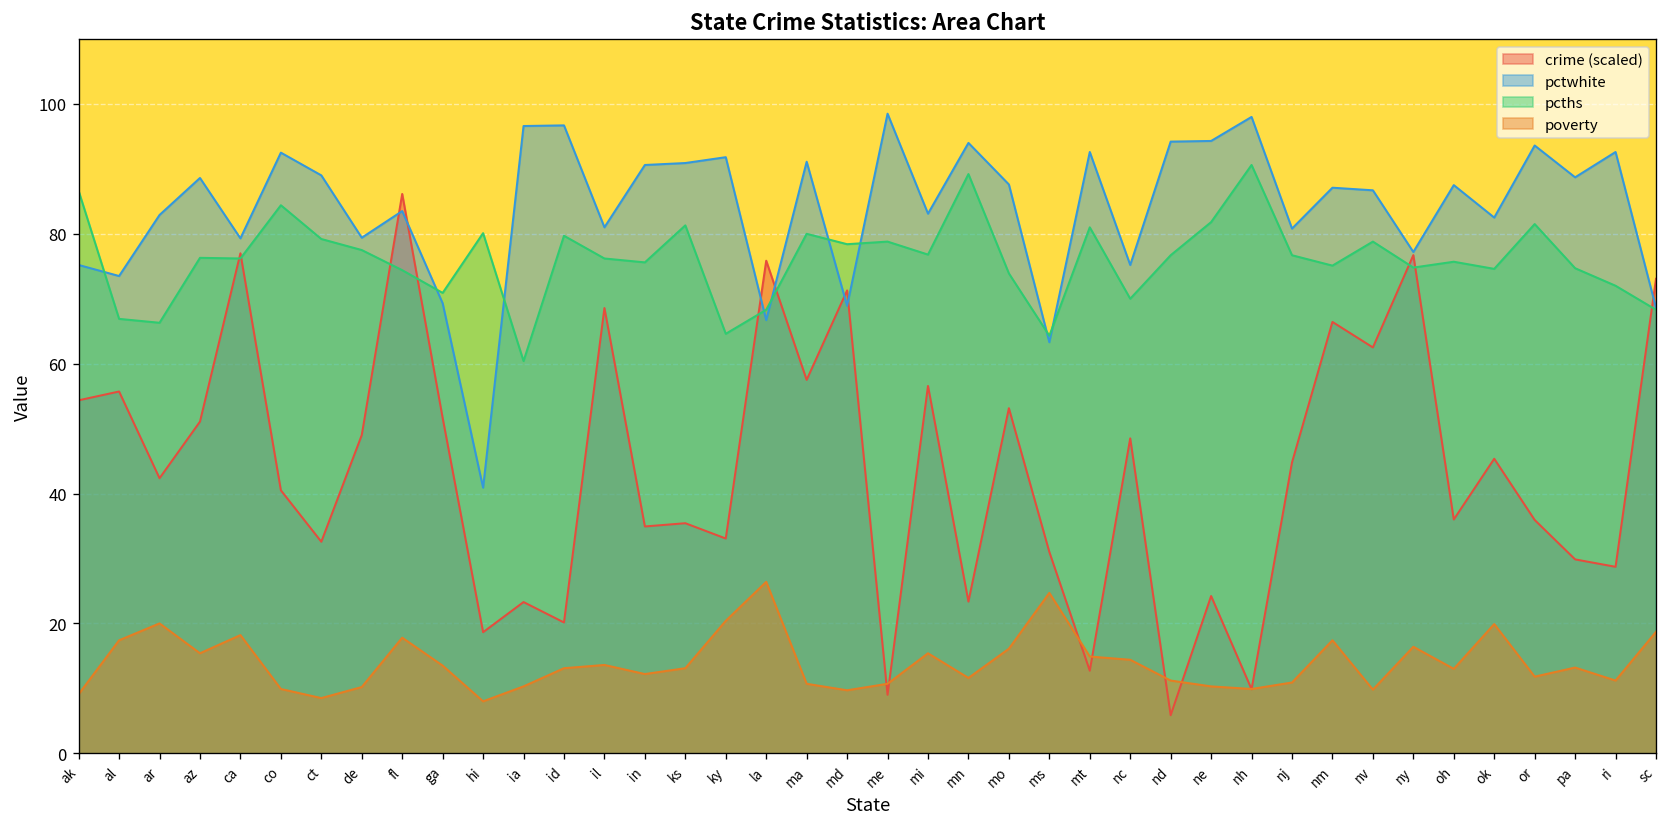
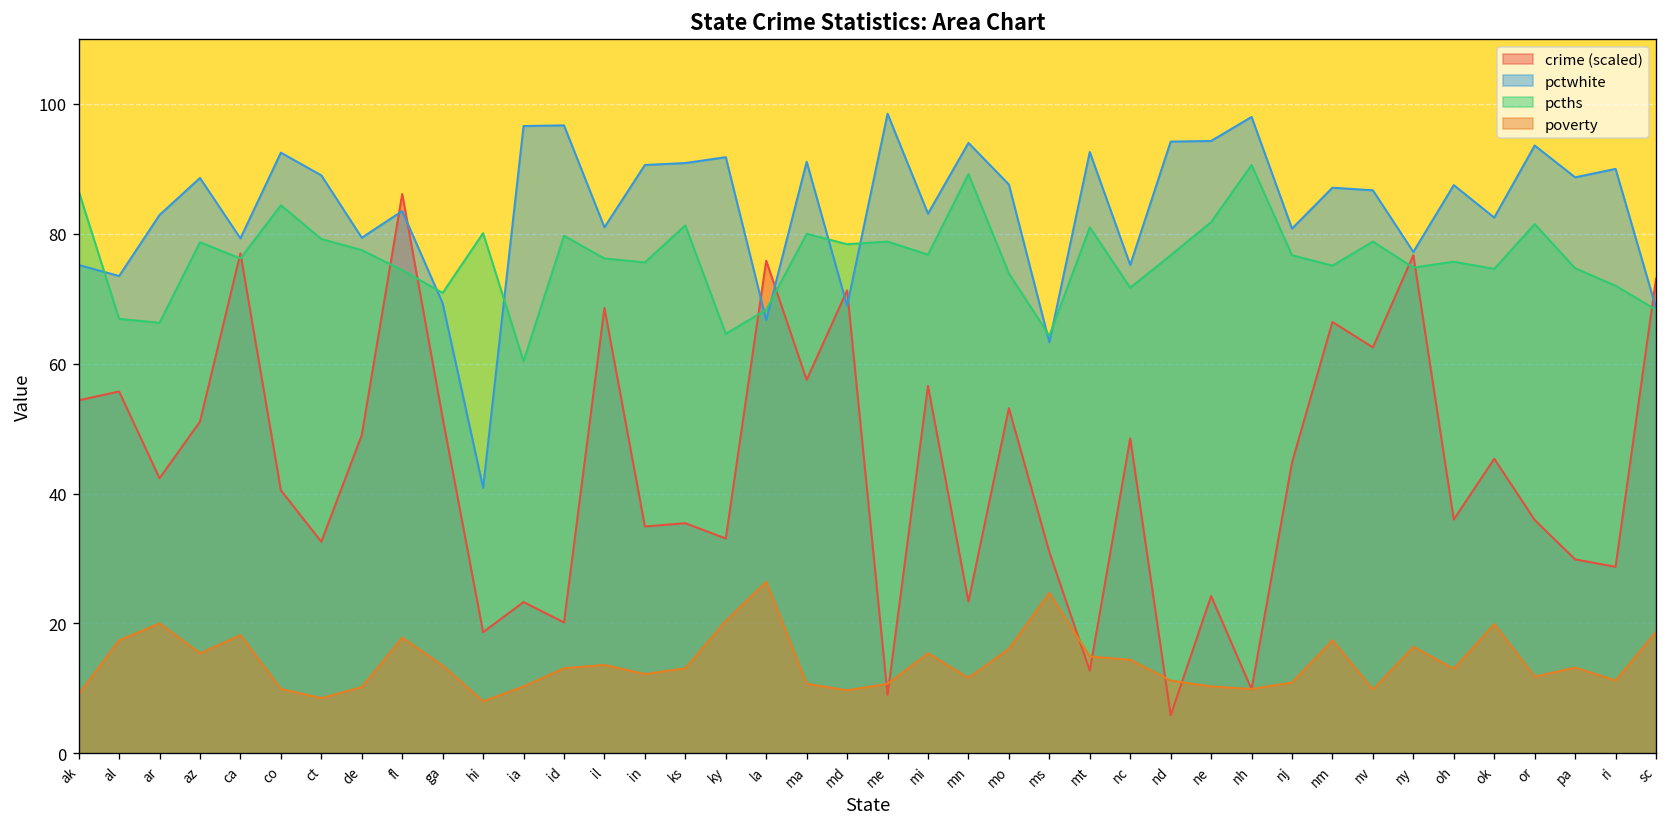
  {
    "pctwhite": {
      "ak": 75,
      "al": 74,
      "ar": 83,
      "az": 89,
      "ca": 79,
      "co": 93,
      "ct": 89,
      "de": 79,
      "fl": 84,
      "ga": 69,
      "hi": 41,
      "ia": 97,
      "id": 97,
      "il": 81,
      "in": 91,
      "ks": 91,
      "ky": 92,
      "la": 67,
      "ma": 91,
      "md": 69,
      "me": 99,
      "mi": 83,
      "mn": 94,
      "mo": 88,
      "ms": 63,
      "mt": 93,
      "nc": 75,
      "nd": 94,
      "ne": 94,
      "nh": 98,
      "nj": 81,
      "nm": 87,
      "nv": 87,
      "ny": 77,
      "oh": 88,
      "ok": 83,
      "or": 94,
      "pa": 89,
-     "ri": 93
+     "ri": 90
    },
    "pcths": {
      "ak": 87,
      "al": 67,
      "ar": 66,
-     "az": 76,
+     "az": 79,
      "ca": 76,
      "co": 84,
      "ct": 79,
      "de": 78,
      "fl": 74,
      "ga": 71,
      "hi": 80,
      "ia": 60,
      "id": 80,
      "il": 76,
      "in": 76,
      "ks": 81,
      "ky": 65,
      "la": 68,
      "ma": 80,
      "md": 78,
      "me": 79,
      "mi": 77,
      "mn": 89,
      "mo": 74,
      "ms": 64,
      "mt": 81,
-     "nc": 70,
+     "nc": 72,
      "nd": 77,
      "ne": 82,
      "nh": 91,
      "nj": 77,
      "nm": 75,
      "nv": 79,
      "ny": 75,
      "oh": 76,
      "ok": 75,
      "or": 82,
      "pa": 75,
      "ri": 72
    }
  }
